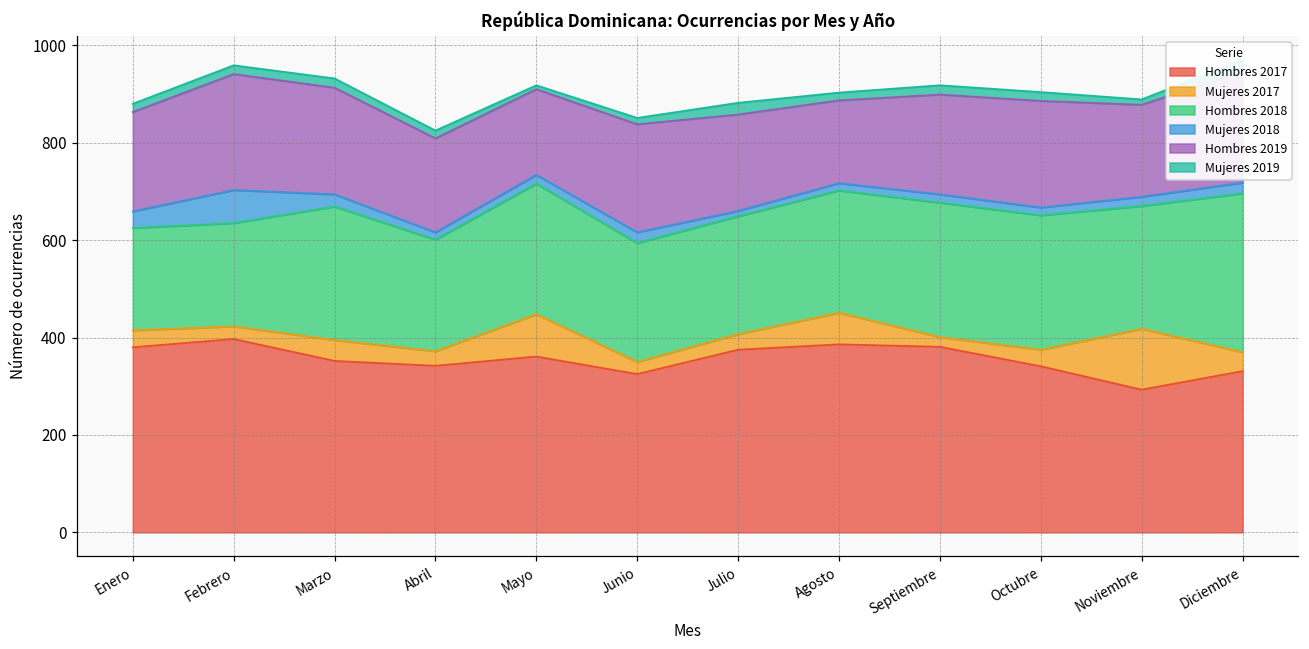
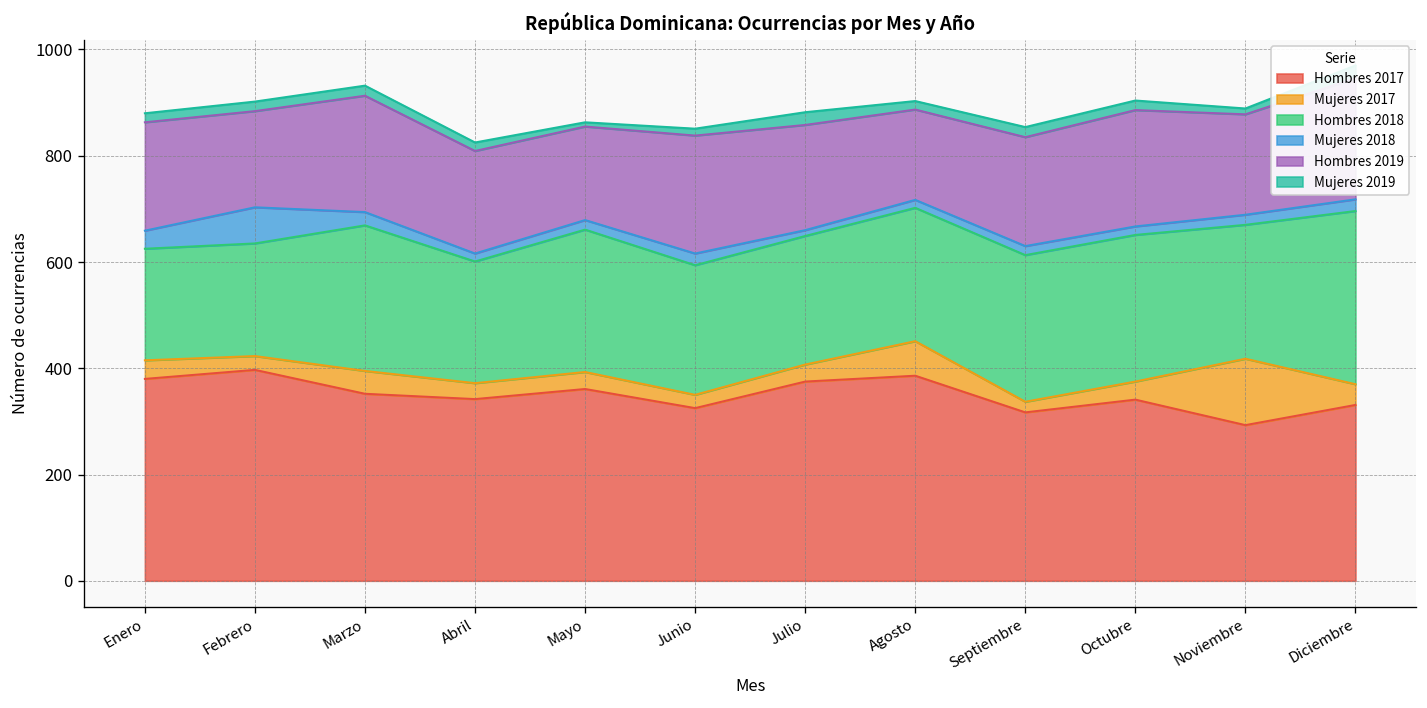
  {
    "Hombres 2017": {
      "Enero": 380,
      "Febrero": 400,
      "Marzo": 350,
      "Abril": 340,
      "Mayo": 360,
      "Junio": 330,
      "Julio": 380,
      "Agosto": 390,
-     "Septiembre": 380,
+     "Septiembre": 320,
      "Octubre": 340,
      "Noviembre": 290,
      "Diciembre": 330
    },
    "Mujeres 2017": {
      "Enero": 40,
      "Febrero": 30,
      "Marzo": 40,
      "Abril": 30,
-     "Mayo": 90,
+     "Mayo": 30,
      "Junio": 30,
      "Julio": 30,
      "Agosto": 70,
      "Septiembre": 20,
      "Octubre": 30,
      "Noviembre": 130,
      "Diciembre": 40
    },
    "Mujeres 2018": {
      "Enero": 30,
      "Febrero": 70,
      "Marzo": 30,
      "Abril": 20,
      "Mayo": 20,
      "Junio": 20,
      "Julio": 10,
      "Agosto": 20,
      "Septiembre": 20,
      "Octubre": 20,
      "Noviembre": 20,
      "Diciembre": 20
    },
    "Hombres 2019": {
      "Enero": 200,
-     "Febrero": 240,
+     "Febrero": 180,
      "Marzo": 220,
      "Abril": 190,
      "Mayo": 180,
      "Junio": 220,
      "Julio": 200,
      "Agosto": 170,
      "Septiembre": 210,
      "Octubre": 220,
      "Noviembre": 190
    }
  }
